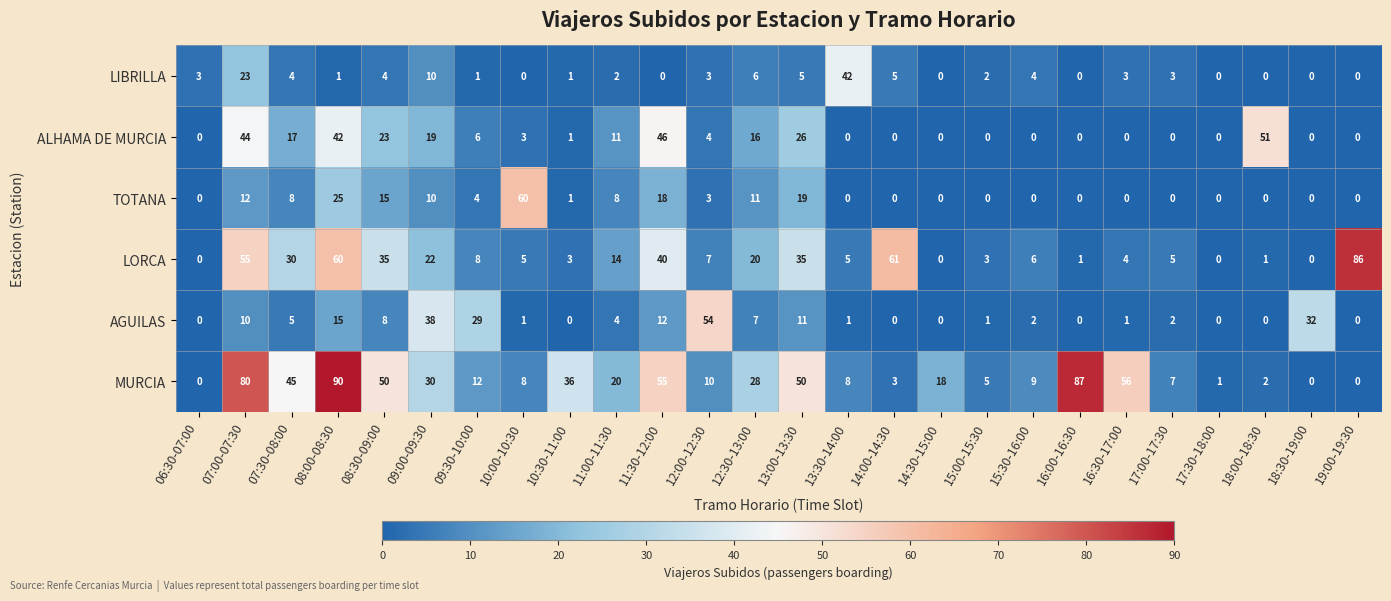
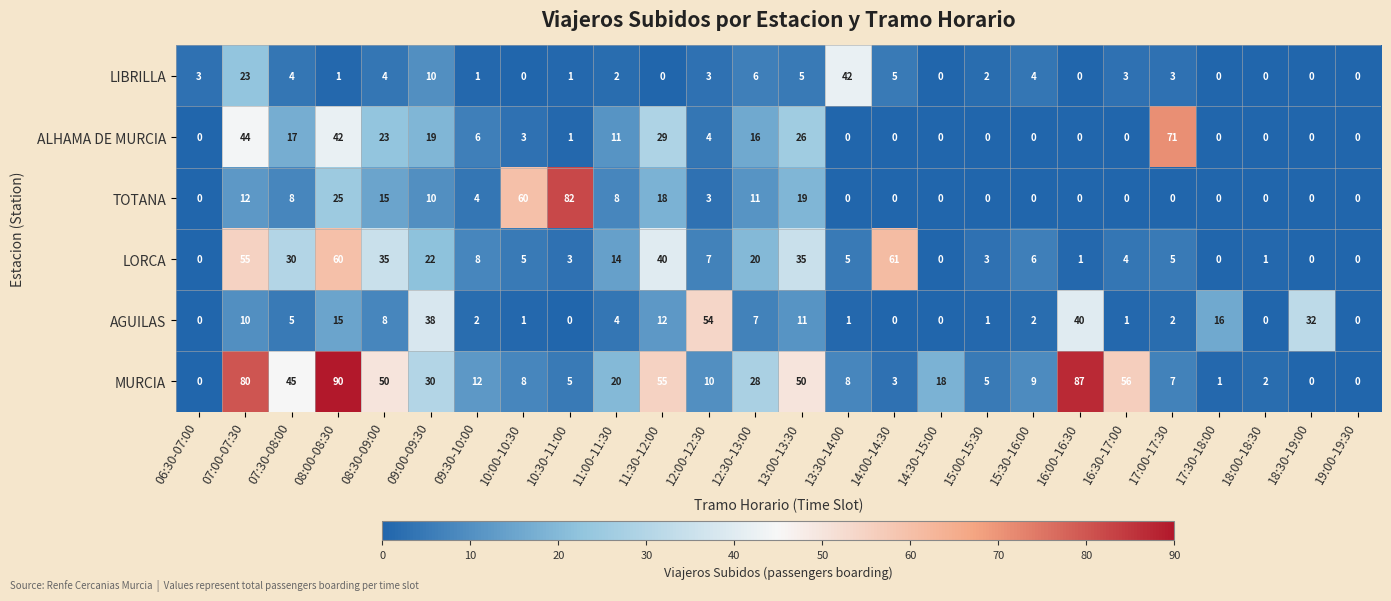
  {
    "LIBRILLA": {
      "06:30-07:00": 3,
      "07:00-07:30": 23,
      "07:30-08:00": 4,
      "08:00-08:30": 1,
      "08:30-09:00": 4,
      "09:00-09:30": 10,
      "09:30-10:00": 1,
      "10:00-10:30": 0,
      "10:30-11:00": 1,
      "11:00-11:30": 2,
      "11:30-12:00": 0,
      "12:00-12:30": 3,
      "12:30-13:00": 6,
      "13:00-13:30": 5,
      "13:30-14:00": 42,
      "14:00-14:30": 5,
      "14:30-15:00": 0,
      "15:00-15:30": 2,
      "15:30-16:00": 4,
      "16:00-16:30": 0,
      "16:30-17:00": 3,
      "17:00-17:30": 3,
      "17:30-18:00": 0,
      "18:00-18:30": 0,
      "18:30-19:00": 0,
      "19:00-19:30": 0
    },
    "ALHAMA DE MURCIA": {
      "06:30-07:00": 0,
      "07:00-07:30": 44,
      "07:30-08:00": 17,
      "08:00-08:30": 42,
      "08:30-09:00": 23,
      "09:00-09:30": 19,
      "09:30-10:00": 6,
      "10:00-10:30": 3,
      "10:30-11:00": 1,
      "11:00-11:30": 11,
-     "11:30-12:00": 46,
+     "11:30-12:00": 29,
      "12:00-12:30": 4,
      "12:30-13:00": 16,
      "13:00-13:30": 26,
      "13:30-14:00": 0,
      "14:00-14:30": 0,
      "14:30-15:00": 0,
      "15:00-15:30": 0,
      "15:30-16:00": 0,
      "16:00-16:30": 0,
      "16:30-17:00": 0,
-     "17:00-17:30": 0,
+     "17:00-17:30": 71,
      "17:30-18:00": 0,
-     "18:00-18:30": 51,
+     "18:00-18:30": 0,
      "18:30-19:00": 0,
      "19:00-19:30": 0
    },
    "TOTANA": {
      "06:30-07:00": 0,
      "07:00-07:30": 12,
      "07:30-08:00": 8,
      "08:00-08:30": 25,
      "08:30-09:00": 15,
      "09:00-09:30": 10,
      "09:30-10:00": 4,
      "10:00-10:30": 60,
-     "10:30-11:00": 1,
+     "10:30-11:00": 82,
      "11:00-11:30": 8,
      "11:30-12:00": 18,
      "12:00-12:30": 3,
      "12:30-13:00": 11,
      "13:00-13:30": 19,
      "13:30-14:00": 0,
      "14:00-14:30": 0,
      "14:30-15:00": 0,
      "15:00-15:30": 0,
      "15:30-16:00": 0,
      "16:00-16:30": 0,
      "16:30-17:00": 0,
      "17:00-17:30": 0,
      "17:30-18:00": 0,
      "18:00-18:30": 0,
      "18:30-19:00": 0,
      "19:00-19:30": 0
    },
    "LORCA": {
      "06:30-07:00": 0,
      "07:00-07:30": 55,
      "07:30-08:00": 30,
      "08:00-08:30": 60,
      "08:30-09:00": 35,
      "09:00-09:30": 22,
      "09:30-10:00": 8,
      "10:00-10:30": 5,
      "10:30-11:00": 3,
      "11:00-11:30": 14,
      "11:30-12:00": 40,
      "12:00-12:30": 7,
      "12:30-13:00": 20,
      "13:00-13:30": 35,
      "13:30-14:00": 5,
      "14:00-14:30": 61,
      "14:30-15:00": 0,
      "15:00-15:30": 3,
      "15:30-16:00": 6,
      "16:00-16:30": 1,
      "16:30-17:00": 4,
      "17:00-17:30": 5,
      "17:30-18:00": 0,
      "18:00-18:30": 1,
      "18:30-19:00": 0,
-     "19:00-19:30": 86
+     "19:00-19:30": 0
    },
    "AGUILAS": {
      "06:30-07:00": 0,
      "07:00-07:30": 10,
      "07:30-08:00": 5,
      "08:00-08:30": 15,
      "08:30-09:00": 8,
      "09:00-09:30": 38,
-     "09:30-10:00": 29,
+     "09:30-10:00": 2,
      "10:00-10:30": 1,
      "10:30-11:00": 0,
      "11:00-11:30": 4,
      "11:30-12:00": 12,
      "12:00-12:30": 54,
      "12:30-13:00": 7,
      "13:00-13:30": 11,
      "13:30-14:00": 1,
      "14:00-14:30": 0,
      "14:30-15:00": 0,
      "15:00-15:30": 1,
      "15:30-16:00": 2,
-     "16:00-16:30": 0,
+     "16:00-16:30": 40,
      "16:30-17:00": 1,
      "17:00-17:30": 2,
-     "17:30-18:00": 0,
+     "17:30-18:00": 16,
      "18:00-18:30": 0,
      "18:30-19:00": 32,
      "19:00-19:30": 0
    },
    "MURCIA": {
      "06:30-07:00": 0,
      "07:00-07:30": 80,
      "07:30-08:00": 45,
      "08:00-08:30": 90,
      "08:30-09:00": 50,
      "09:00-09:30": 30,
      "09:30-10:00": 12,
      "10:00-10:30": 8,
-     "10:30-11:00": 36,
+     "10:30-11:00": 5,
      "11:00-11:30": 20,
      "11:30-12:00": 55,
      "12:00-12:30": 10,
      "12:30-13:00": 28,
      "13:00-13:30": 50,
      "13:30-14:00": 8,
      "14:00-14:30": 3,
      "14:30-15:00": 18,
      "15:00-15:30": 5,
      "15:30-16:00": 9,
      "16:00-16:30": 87,
      "16:30-17:00": 56,
      "17:00-17:30": 7,
      "17:30-18:00": 1,
      "18:00-18:30": 2,
      "18:30-19:00": 0,
      "19:00-19:30": 0
    }
  }
